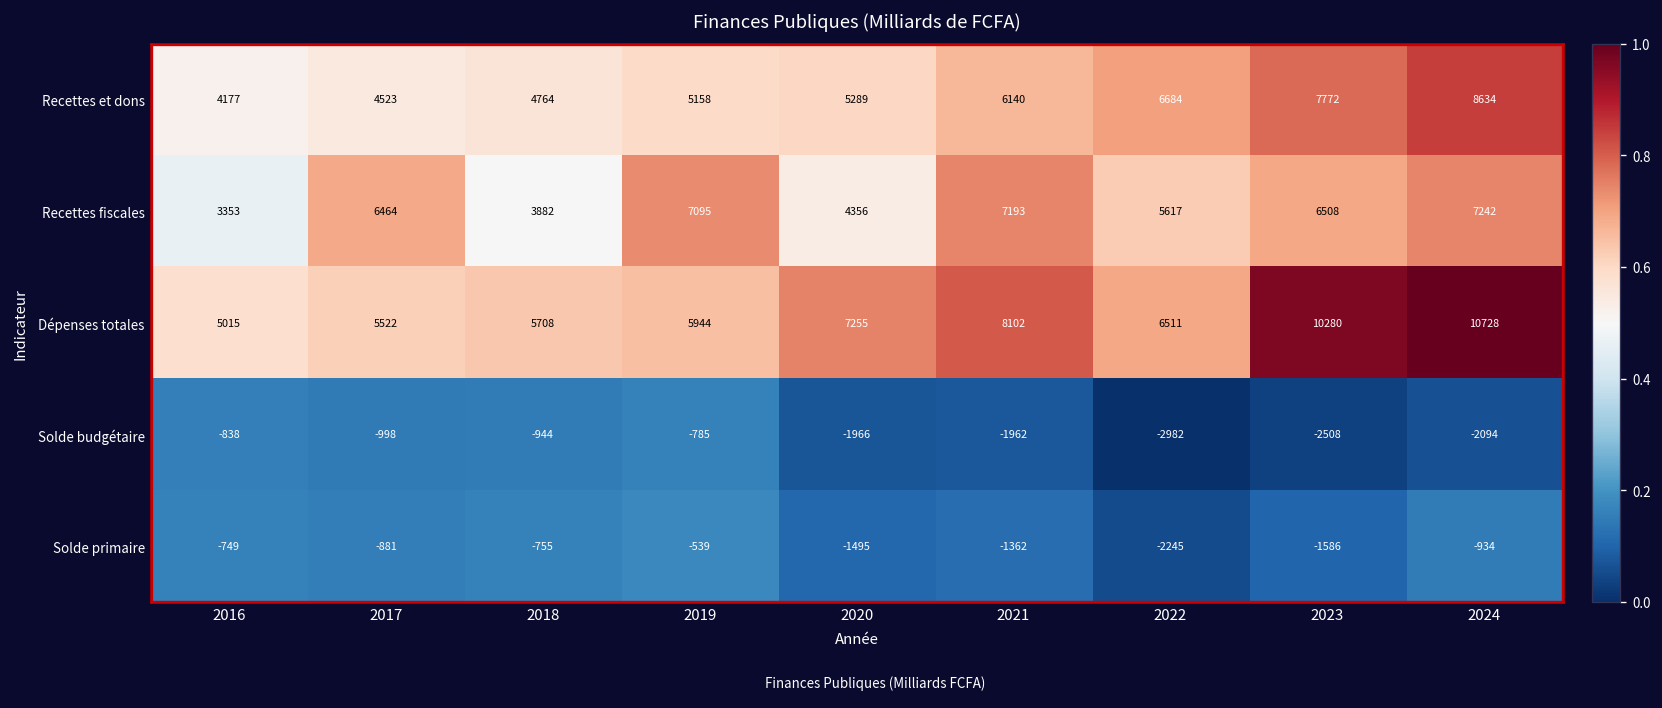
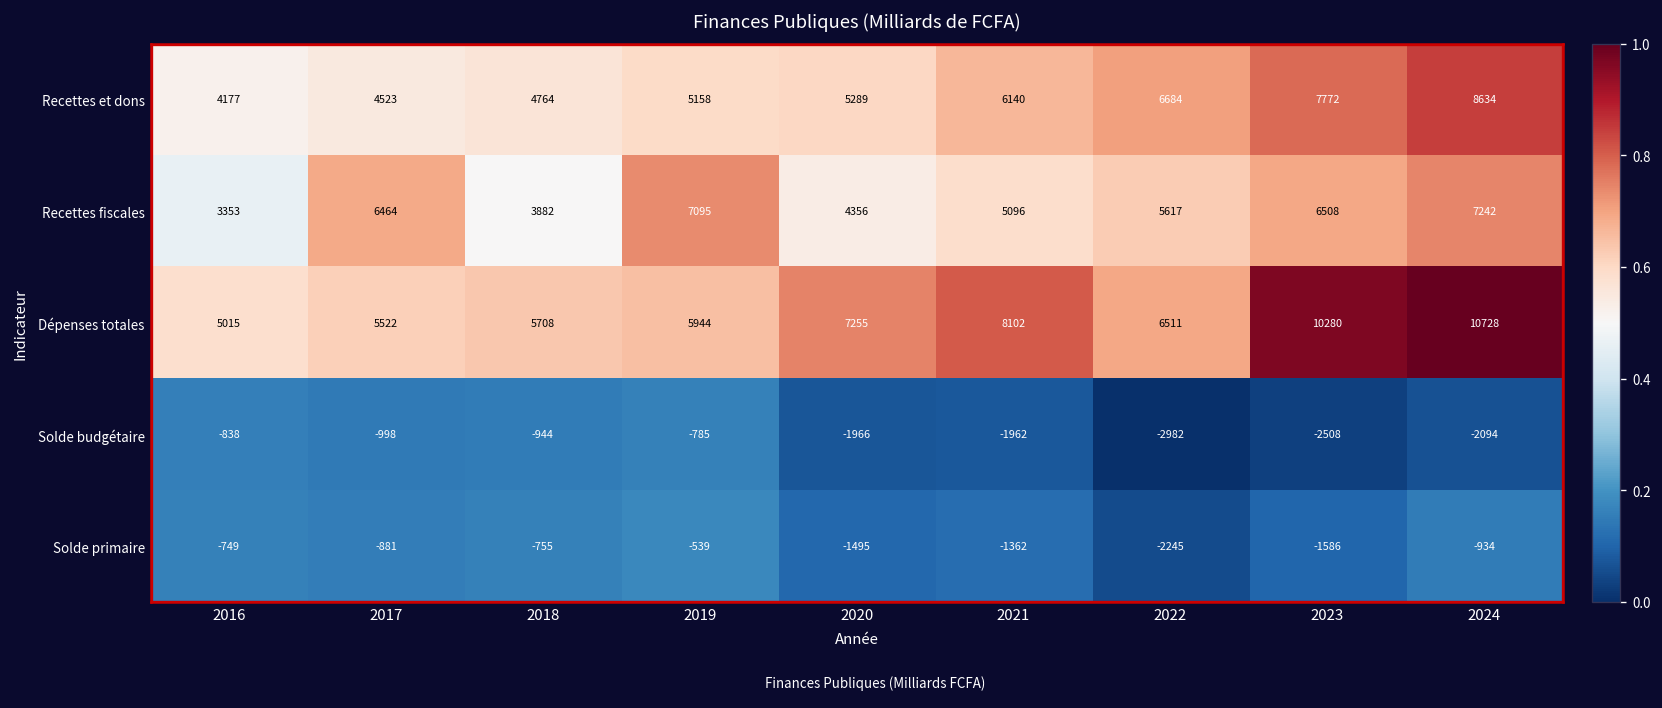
  {
    "Recettes et dons": {
      "2016": 4177,
      "2017": 4523,
      "2018": 4764,
      "2019": 5158,
      "2020": 5289,
      "2021": 6140,
      "2022": 6684,
      "2023": 7772,
      "2024": 8634
    },
    "Recettes fiscales": {
      "2016": 3353,
      "2017": 6464,
      "2018": 3882,
      "2019": 7095,
      "2020": 4356,
-     "2021": 7193,
+     "2021": 5096,
      "2022": 5617,
      "2023": 6508,
      "2024": 7242
    },
    "Dépenses totales": {
      "2016": 5015,
      "2017": 5522,
      "2018": 5708,
      "2019": 5944,
      "2020": 7255,
      "2021": 8102,
      "2022": 6511,
      "2023": 10280,
      "2024": 10728
    },
    "Solde budgétaire": {
      "2016": -838,
      "2017": -998,
      "2018": -944,
      "2019": -785,
      "2020": -1966,
      "2021": -1962,
      "2022": -2982,
      "2023": -2508,
      "2024": -2094
    },
    "Solde primaire": {
      "2016": -749,
      "2017": -881,
      "2018": -755,
      "2019": -539,
      "2020": -1495,
      "2021": -1362,
      "2022": -2245,
      "2023": -1586,
      "2024": -934
    }
  }
